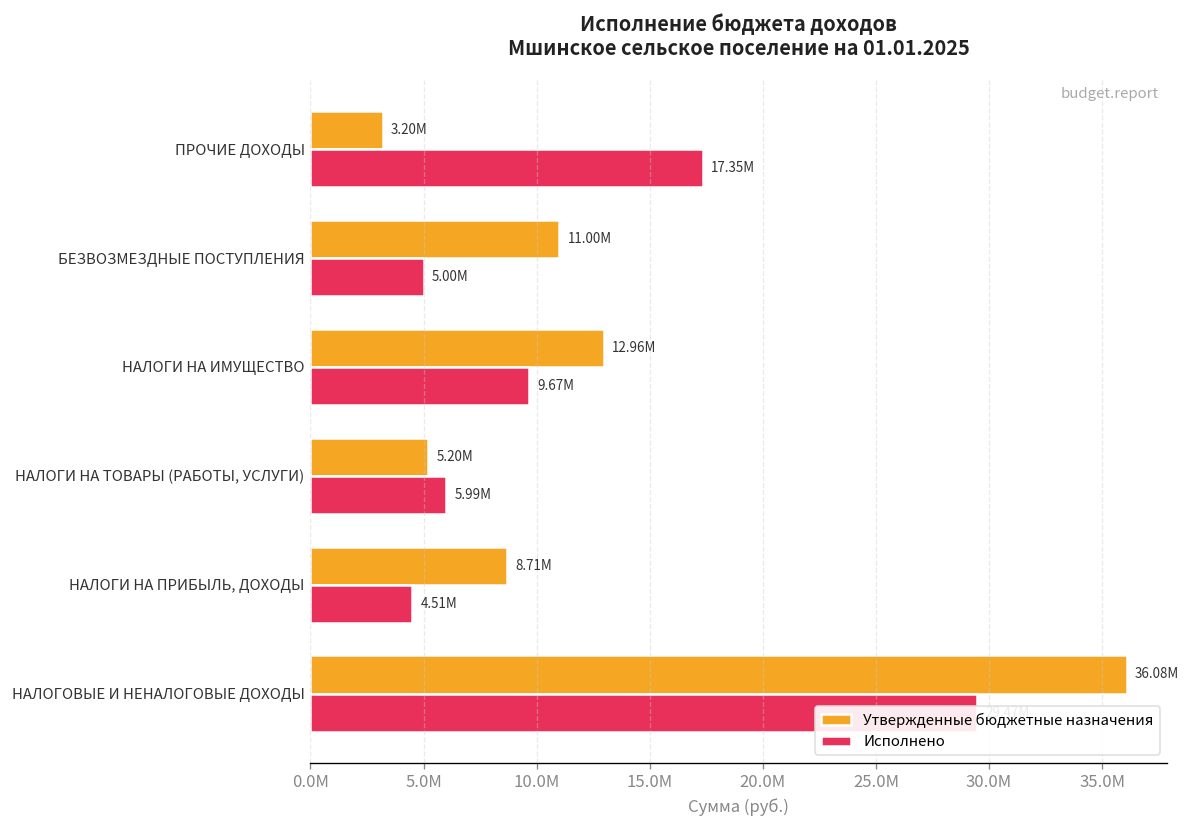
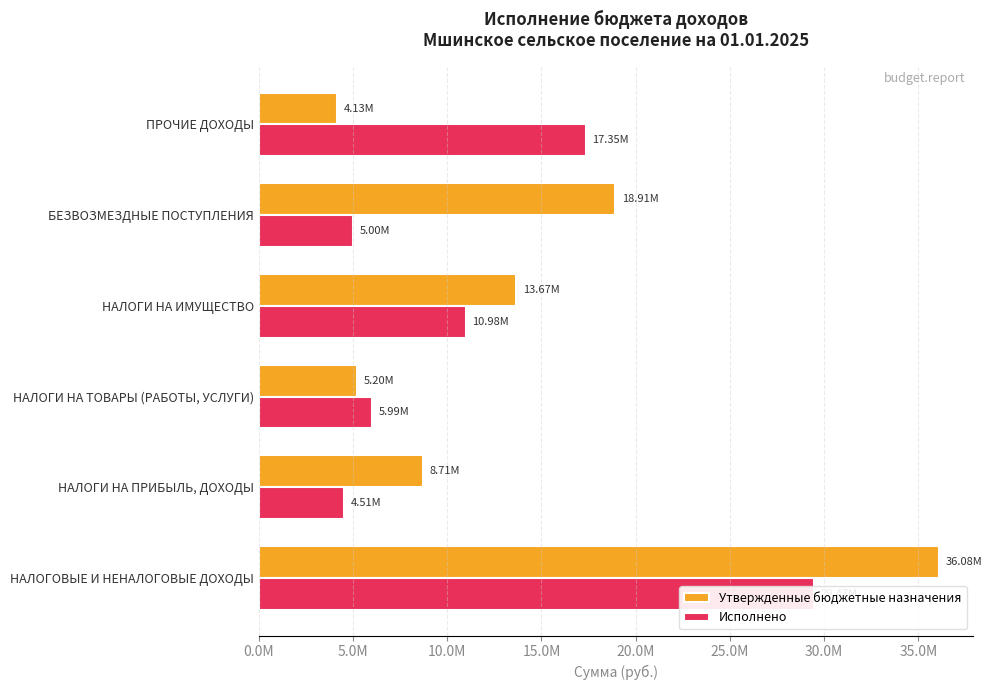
  {
    "Утвержденные бюджетные назначения": {
-     "ПРОЧИЕ ДОХОДЫ": "3.20M",
-     "БЕЗВОЗМЕЗДНЫЕ ПОСТУПЛЕНИЯ": "11.00M",
-     "НАЛОГИ НА ИМУЩЕСТВО": "12.96M",
+     "ПРОЧИЕ ДОХОДЫ": "4.13M",
+     "БЕЗВОЗМЕЗДНЫЕ ПОСТУПЛЕНИЯ": "18.91M",
+     "НАЛОГИ НА ИМУЩЕСТВО": "13.67M",
      "НАЛОГИ НА ТОВАРЫ (РАБОТЫ, УСЛУГИ)": "5.20M",
      "НАЛОГИ НА ПРИБЫЛЬ, ДОХОДЫ": "8.71M",
      "НАЛОГОВЫЕ И НЕНАЛОГОВЫЕ ДОХОДЫ": "36.08M"
    },
    "Исполнено": {
      "ПРОЧИЕ ДОХОДЫ": "17.35M",
      "БЕЗВОЗМЕЗДНЫЕ ПОСТУПЛЕНИЯ": "5.00M",
-     "НАЛОГИ НА ИМУЩЕСТВО": "9.67M",
+     "НАЛОГИ НА ИМУЩЕСТВО": "10.98M",
      "НАЛОГИ НА ТОВАРЫ (РАБОТЫ, УСЛУГИ)": "5.99M",
      "НАЛОГИ НА ПРИБЫЛЬ, ДОХОДЫ": "4.51M"
    }
  }
